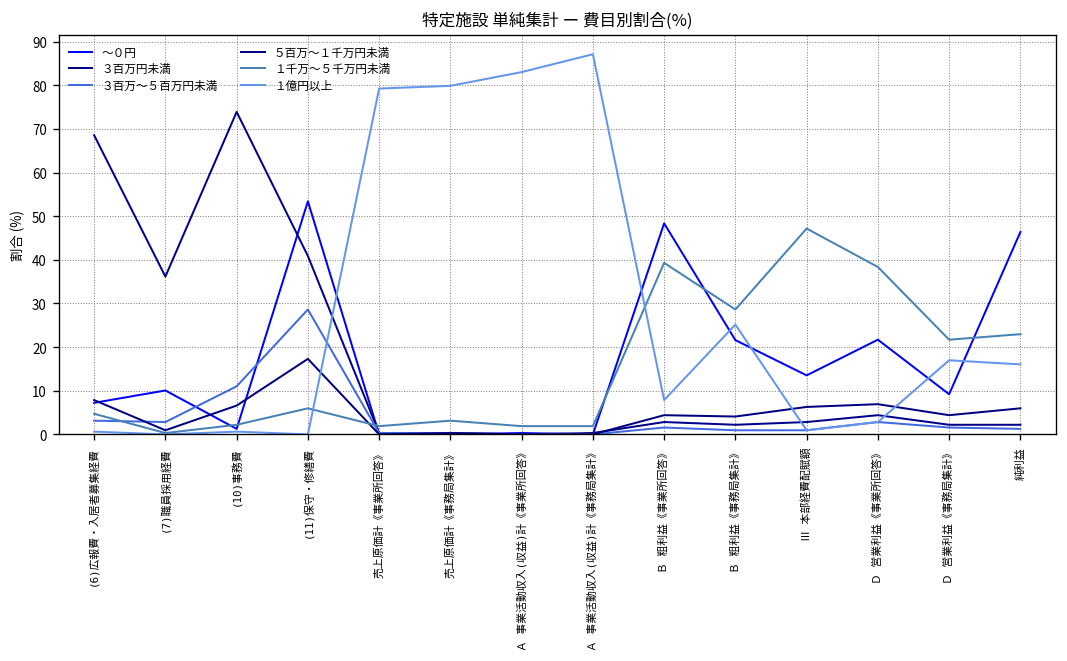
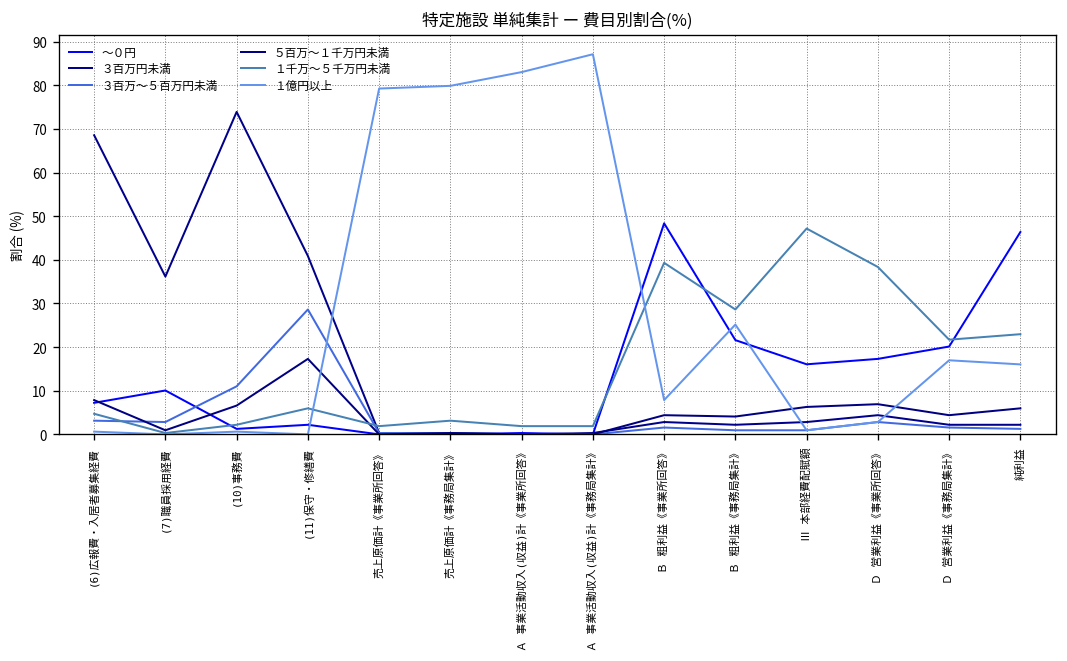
  {
    "～０円": {
      "(7)職員採用経費": 10,
-     "(11)保守・修繕費": 53,
+     "(11)保守・修繕費": 2,
      "Ｂ 粗利益《事業所回答》": 48,
      "Ｂ 粗利益《事務局集計》": 22,
-     "Ⅲ 本部経費配賦額": 14,
-     "Ｄ 営業利益《事業所回答》": 22,
-     "Ｄ 営業利益《事務局集計》": 9,
+     "Ⅲ 本部経費配賦額": 16,
+     "Ｄ 営業利益《事業所回答》": 17,
+     "Ｄ 営業利益《事務局集計》": 20,
      "純利益": 46
    }
  }
